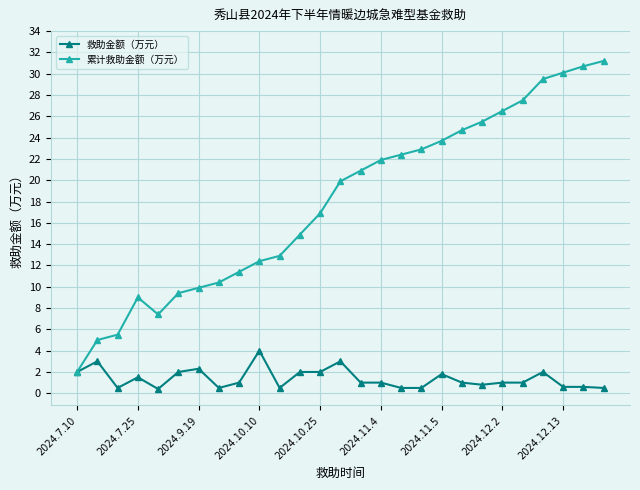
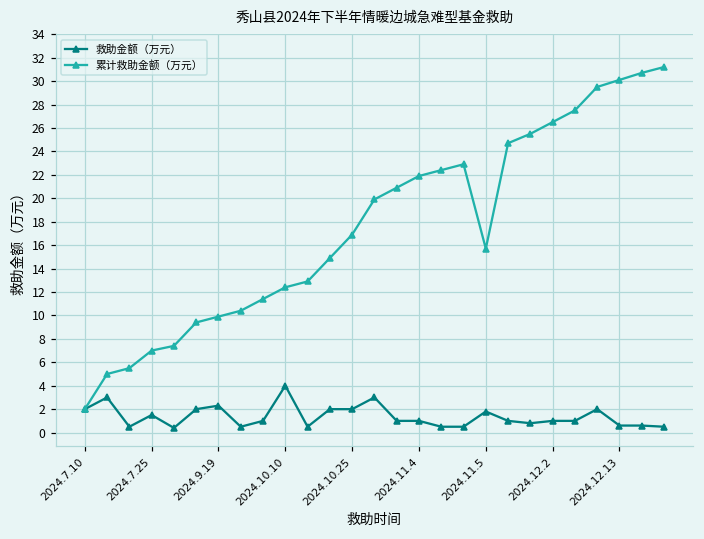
  {
    "救助金额（万元）": {
      "2024.7.25": 1.5,
      "2024.9.19": 2.3,
      "2024.10.10": 4.0,
      "2024.11.5": 1.8
    },
    "累计救助金额（万元）": {
-     "2024.7.25": 9,
+     "2024.7.25": 7,
      "2024.9.19": 9.9,
      "2024.10.10": 12.4,
-     "2024.11.5": 23.7
+     "2024.11.5": 15.7
    }
  }
